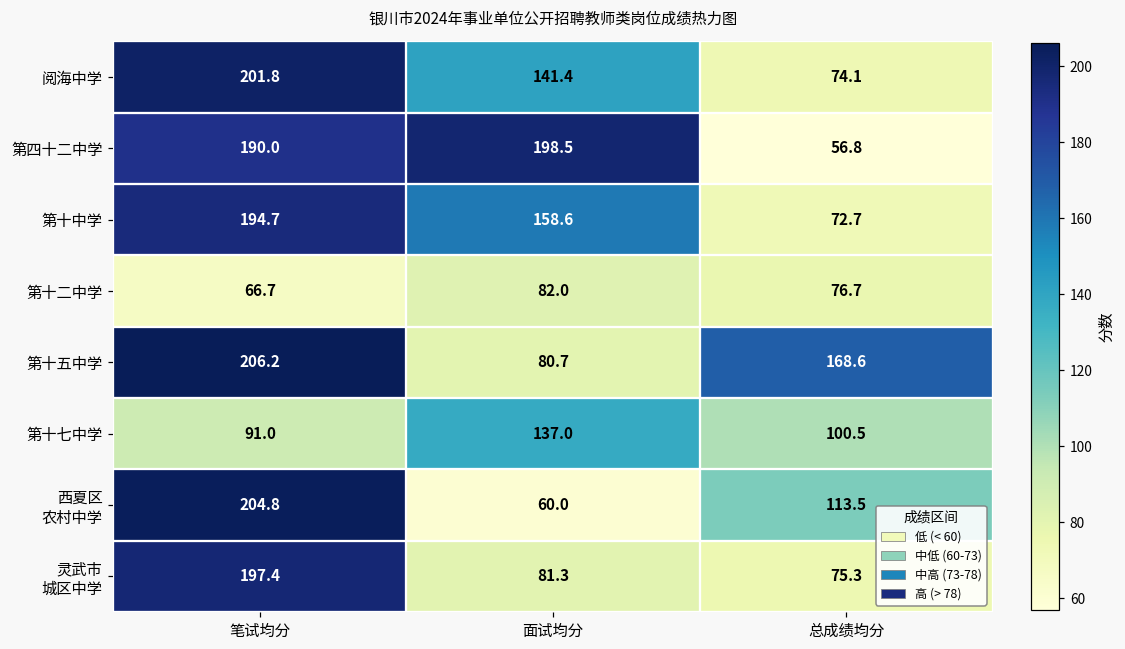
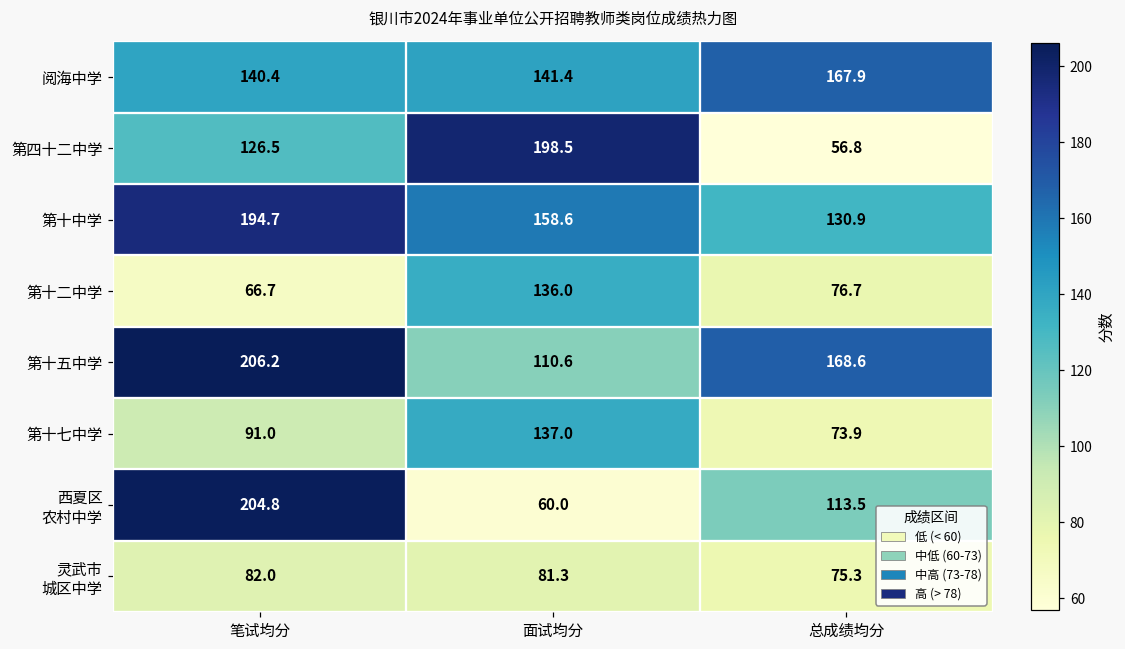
  {
    "阅海中学": {
-     "笔试均分": 201.8,
+     "笔试均分": 140.4,
      "面试均分": 141.4,
-     "总成绩均分": 74.1
+     "总成绩均分": 167.9
    },
    "第四十二中学": {
-     "笔试均分": 190.0,
+     "笔试均分": 126.5,
      "面试均分": 198.5,
      "总成绩均分": 56.8
    },
    "第十中学": {
      "笔试均分": 194.7,
      "面试均分": 158.6,
-     "总成绩均分": 72.7
+     "总成绩均分": 130.9
    },
    "第十二中学": {
      "笔试均分": 66.7,
-     "面试均分": 82.0,
+     "面试均分": 136.0,
      "总成绩均分": 76.7
    },
    "第十五中学": {
      "笔试均分": 206.2,
-     "面试均分": 80.7,
+     "面试均分": 110.6,
      "总成绩均分": 168.6
    },
    "第十七中学": {
      "笔试均分": 91.0,
      "面试均分": 137.0,
-     "总成绩均分": 100.5
+     "总成绩均分": 73.9
    },
    "西夏区 农村中学": {
      "笔试均分": 204.8,
      "面试均分": 60.0,
      "总成绩均分": 113.5
    },
    "灵武市 城区中学": {
-     "笔试均分": 197.4,
+     "笔试均分": 82.0,
      "面试均分": 81.3,
      "总成绩均分": 75.3
    }
  }
